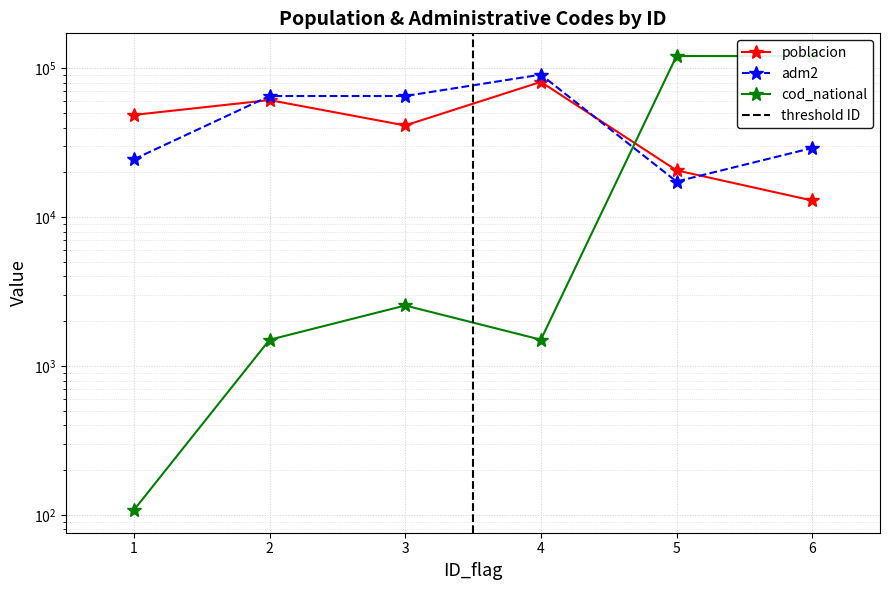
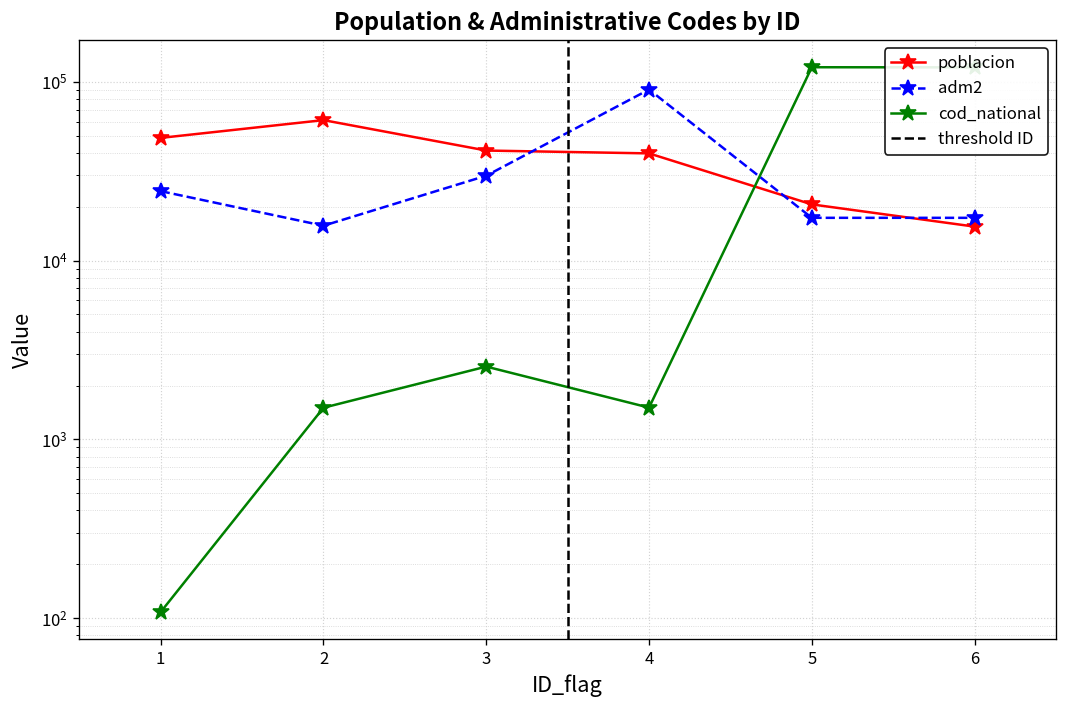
  {
    "poblacion": {
      "1": 49000,
      "2": 61000,
      "3": 41000,
-     "4": 80000,
+     "4": 40000,
      "5": 21000,
-     "6": 13000
+     "6": 15000
    },
    "adm2": {
      "1": 24000,
-     "2": 70000,
-     "3": 70000,
+     "2": 16000,
+     "3": 30000,
      "4": 90000,
      "5": 17000,
-     "6": 29000
+     "6": 17000
    },
    "cod_national": {
      "1": 110,
      "2": 1500,
      "3": 2600,
      "4": 1500,
      "5": 120000
    }
  }
